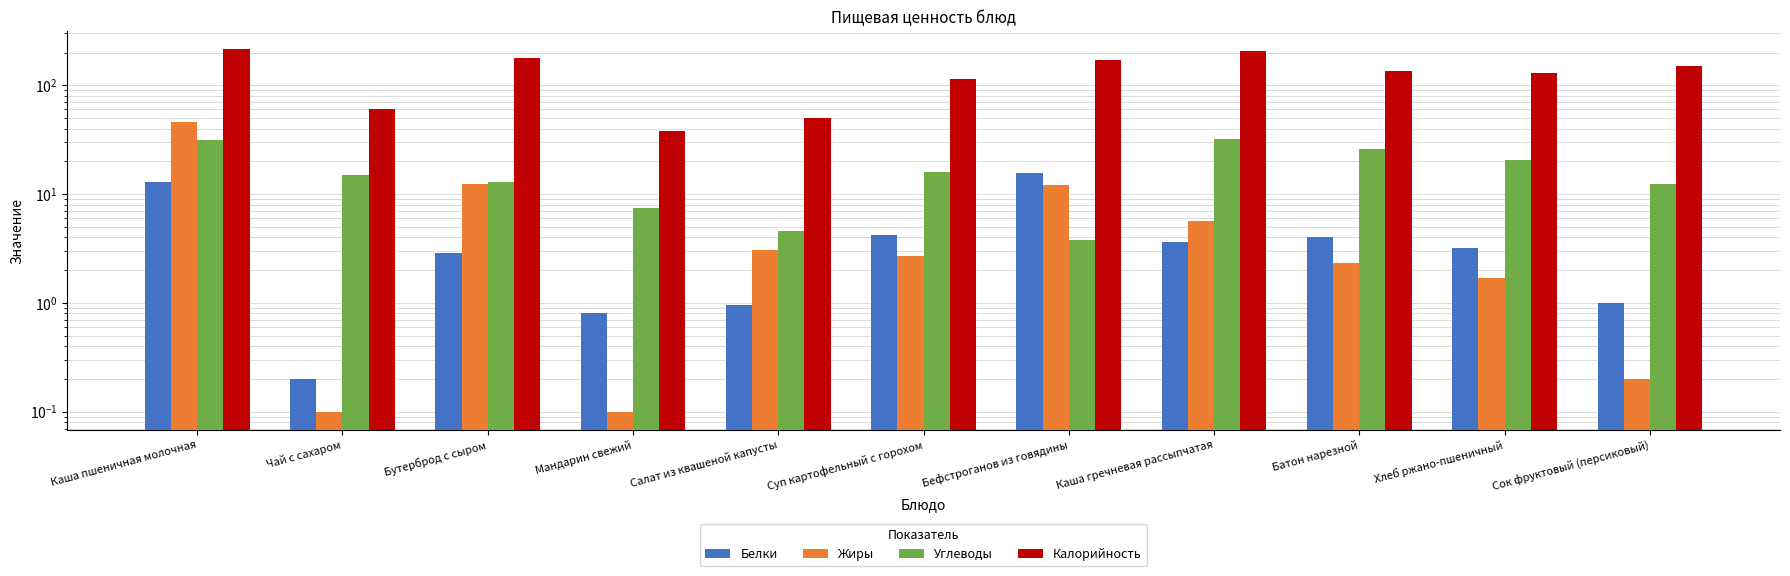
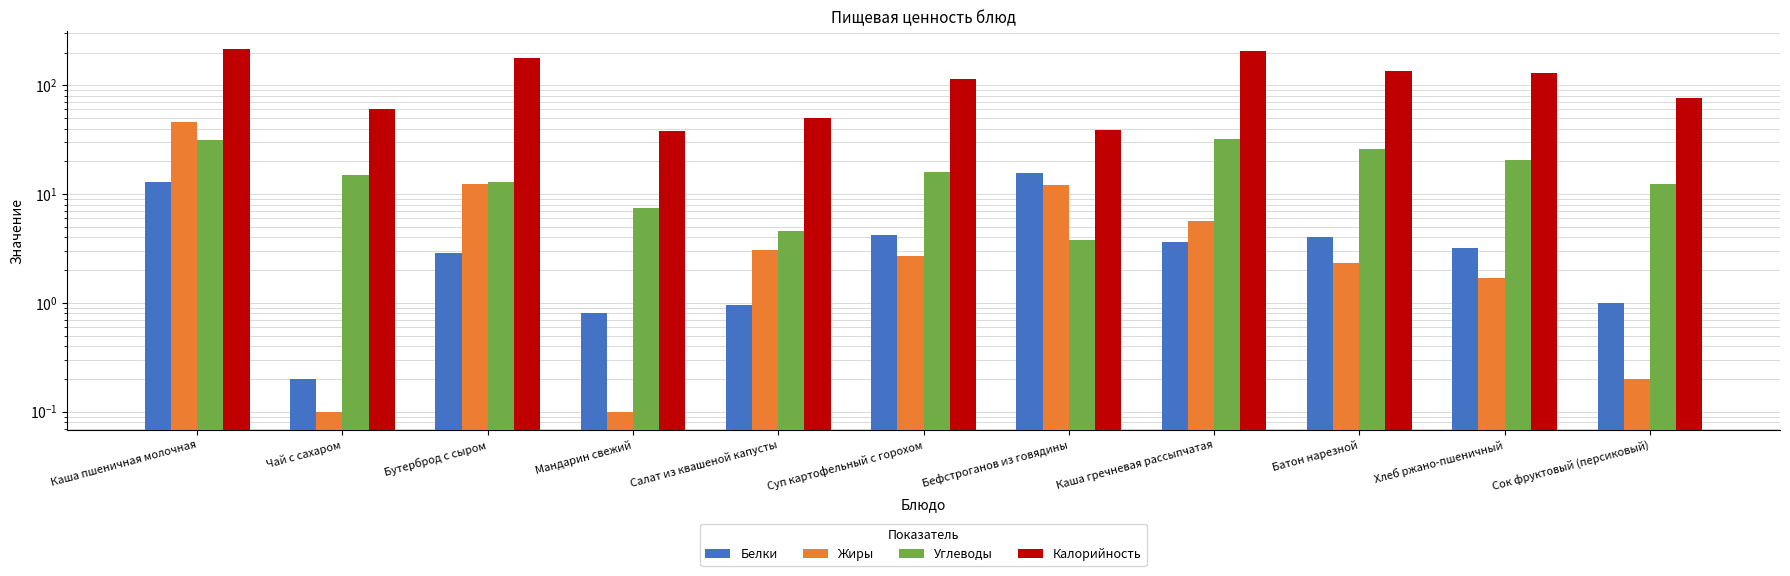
  {
    "Белки": {
      "Каша пшеничная молочная": 13,
      "Чай с сахаром": 0.20,
      "Бутерброд с сыром": 3,
      "Мандарин свежий": 0.8,
      "Салат из квашеной капусты": 1,
      "Суп картофельный с горохом": 4,
      "Бефстроганов из говядины": 16,
      "Каша гречневая рассыпчатая": 3.6,
      "Батон нарезной": 4,
      "Хлеб ржано-пшеничный": 3.2,
      "Сок фруктовый (персиковый)": 1
    },
    "Жиры": {
      "Каша пшеничная молочная": 46,
      "Чай с сахаром": 0.10,
      "Бутерброд с сыром": 12,
      "Мандарин свежий": 0.10,
      "Салат из квашеной капусты": 3,
      "Суп картофельный с горохом": 2.7,
      "Бефстроганов из говядины": 12,
      "Каша гречневая рассыпчатая": 6,
      "Батон нарезной": 2.3,
      "Хлеб ржано-пшеничный": 1.7,
      "Сок фруктовый (персиковый)": 0.20
    },
    "Углеводы": {
      "Каша пшеничная молочная": 32,
      "Чай с сахаром": 15,
      "Бутерброд с сыром": 13,
      "Мандарин свежий": 8,
      "Салат из квашеной капусты": 4.6,
      "Суп картофельный с горохом": 16,
      "Бефстроганов из говядины": 3.8,
      "Каша гречневая рассыпчатая": 32,
      "Батон нарезной": 26,
      "Хлеб ржано-пшеничный": 20,
      "Сок фруктовый (персиковый)": 12
    },
    "Калорийность": {
      "Каша пшеничная молочная": 210,
      "Чай с сахаром": 60,
      "Бутерброд с сыром": 180,
      "Мандарин свежий": 38,
      "Салат из квашеной капусты": 50,
      "Суп картофельный с горохом": 110,
-     "Бефстроганов из говядины": 170,
+     "Бефстроганов из говядины": 39,
      "Каша гречневая рассыпчатая": 210,
      "Батон нарезной": 140,
      "Хлеб ржано-пшеничный": 130,
-     "Сок фруктовый (персиковый)": 150
+     "Сок фруктовый (персиковый)": 80
    }
  }
